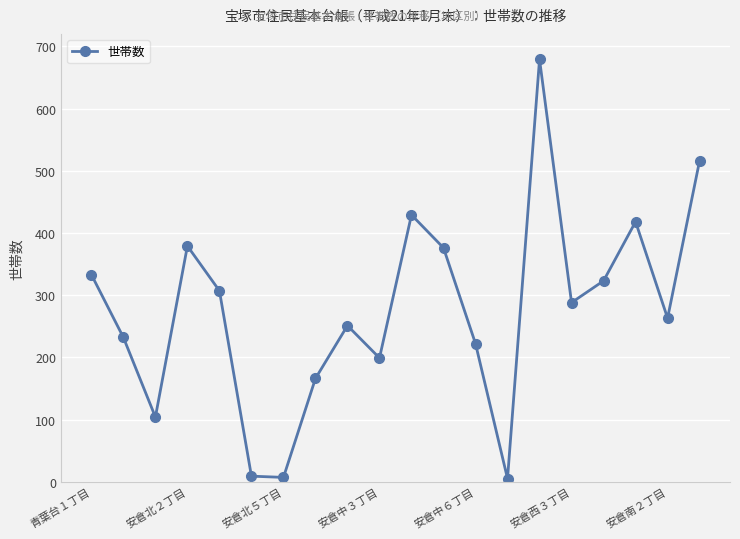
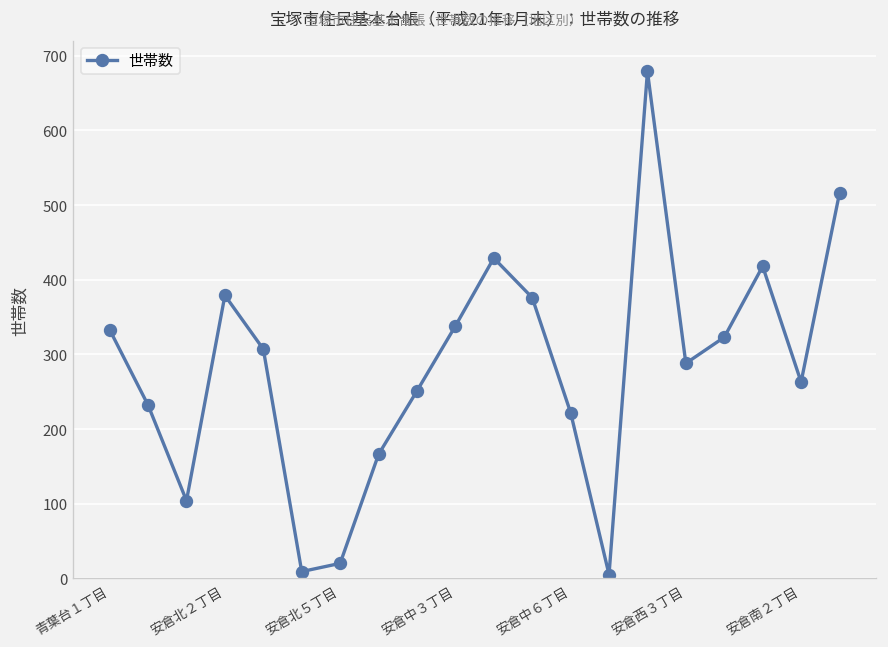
  {
    "青葉台１丁目": 330,
    "安倉北２丁目": 380,
-   "安倉北５丁目": 10,
-   "安倉中３丁目": 200,
+   "安倉北５丁目": 20,
+   "安倉中３丁目": 340,
    "安倉中６丁目": 220,
    "安倉西３丁目": 290,
    "安倉南２丁目": 260
  }
